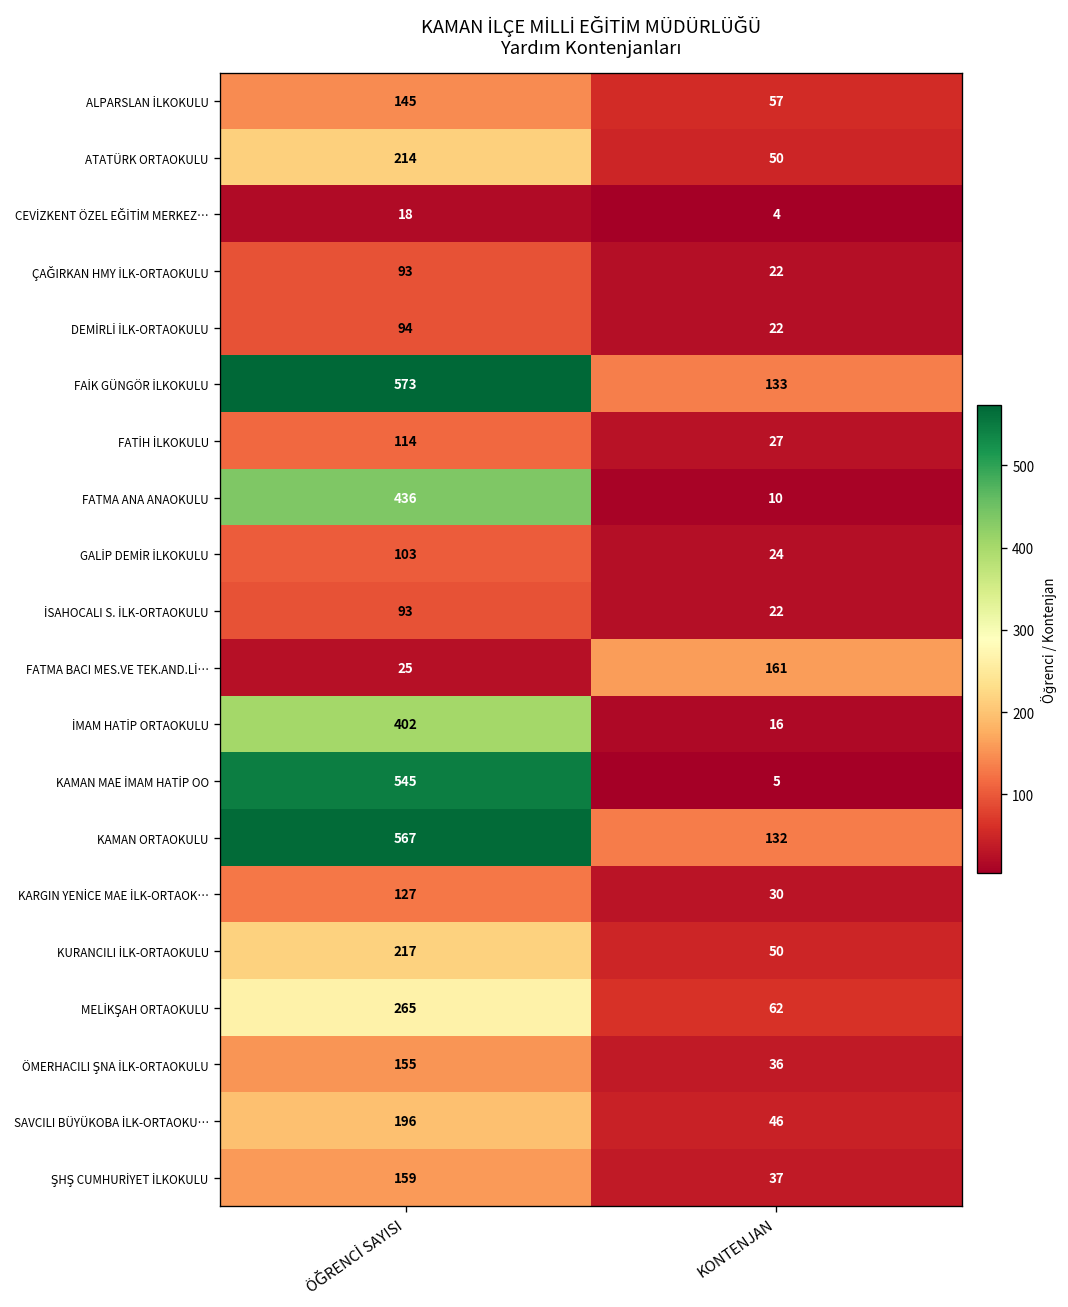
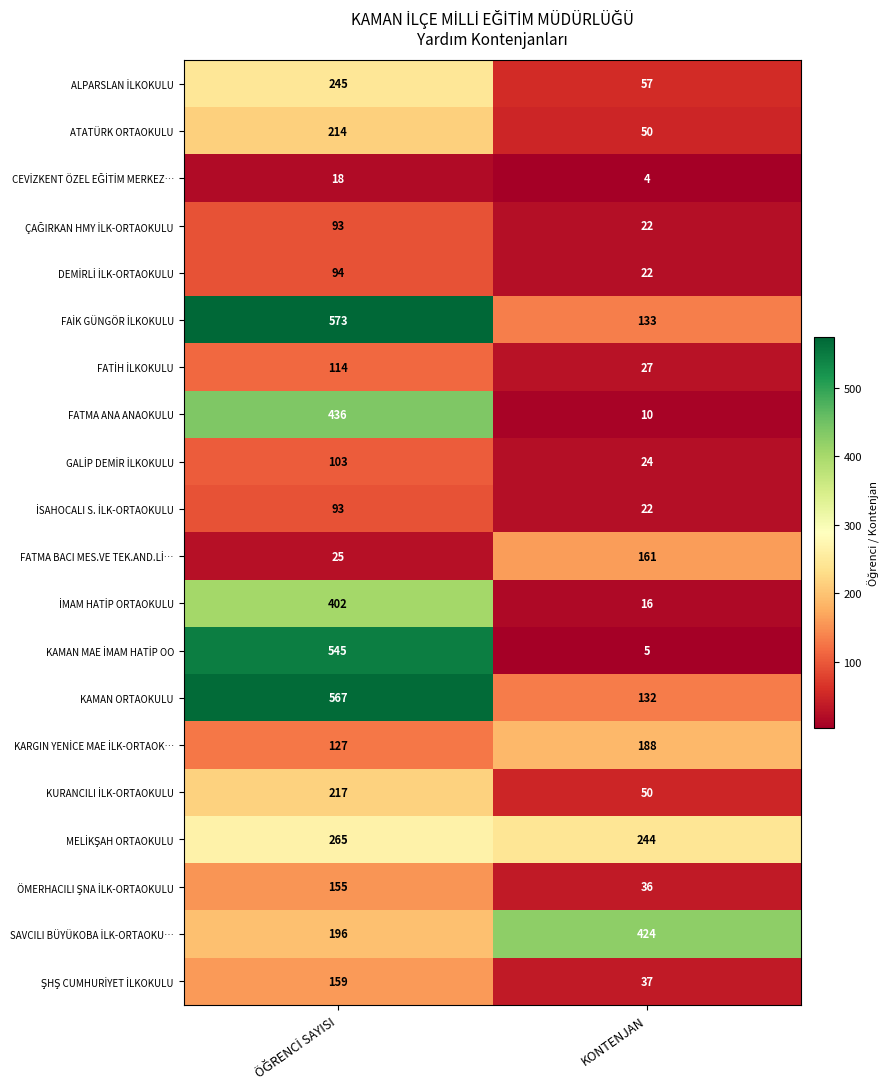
  {
    "ALPARSLAN İLKOKULU": {
-     "ÖĞRENCİ SAYISI": 145,
+     "ÖĞRENCİ SAYISI": 245,
      "KONTENJAN": 57
    },
    "ATATÜRK ORTAOKULU": {
      "ÖĞRENCİ SAYISI": 214,
      "KONTENJAN": 50
    },
    "CEVİZKENT ÖZEL EĞİTİM MERKEZ…": {
      "ÖĞRENCİ SAYISI": 18,
      "KONTENJAN": 4
    },
    "ÇAĞIRKAN HMY İLK-ORTAOKULU": {
      "ÖĞRENCİ SAYISI": 93,
      "KONTENJAN": 22
    },
    "DEMİRLİ İLK-ORTAOKULU": {
      "ÖĞRENCİ SAYISI": 94,
      "KONTENJAN": 22
    },
    "FAİK GÜNGÖR İLKOKULU": {
      "ÖĞRENCİ SAYISI": 573,
      "KONTENJAN": 133
    },
    "FATİH İLKOKULU": {
      "ÖĞRENCİ SAYISI": 114,
      "KONTENJAN": 27
    },
    "FATMA ANA ANAOKULU": {
      "ÖĞRENCİ SAYISI": 436,
      "KONTENJAN": 10
    },
    "GALİP DEMİR İLKOKULU": {
      "ÖĞRENCİ SAYISI": 103,
      "KONTENJAN": 24
    },
    "İSAHOCALI S. İLK-ORTAOKULU": {
      "ÖĞRENCİ SAYISI": 93,
      "KONTENJAN": 22
    },
    "FATMA BACI MES.VE TEK.AND.Lİ…": {
      "ÖĞRENCİ SAYISI": 25,
      "KONTENJAN": 161
    },
    "İMAM HATİP ORTAOKULU": {
      "ÖĞRENCİ SAYISI": 402,
      "KONTENJAN": 16
    },
    "KAMAN MAE İMAM HATİP OO": {
      "ÖĞRENCİ SAYISI": 545,
      "KONTENJAN": 5
    },
    "KAMAN ORTAOKULU": {
      "ÖĞRENCİ SAYISI": 567,
      "KONTENJAN": 132
    },
    "KARGIN YENİCE MAE İLK-ORTAOK…": {
      "ÖĞRENCİ SAYISI": 127,
-     "KONTENJAN": 30
+     "KONTENJAN": 188
    },
    "KURANCILI İLK-ORTAOKULU": {
      "ÖĞRENCİ SAYISI": 217,
      "KONTENJAN": 50
    },
    "MELİKŞAH ORTAOKULU": {
      "ÖĞRENCİ SAYISI": 265,
-     "KONTENJAN": 62
+     "KONTENJAN": 244
    },
    "ÖMERHACILI ŞNA İLK-ORTAOKULU": {
      "ÖĞRENCİ SAYISI": 155,
      "KONTENJAN": 36
    },
    "SAVCILI BÜYÜKOBA İLK-ORTAOKU…": {
      "ÖĞRENCİ SAYISI": 196,
-     "KONTENJAN": 46
+     "KONTENJAN": 424
    },
    "ŞHŞ CUMHURİYET İLKOKULU": {
      "ÖĞRENCİ SAYISI": 159,
      "KONTENJAN": 37
    }
  }
